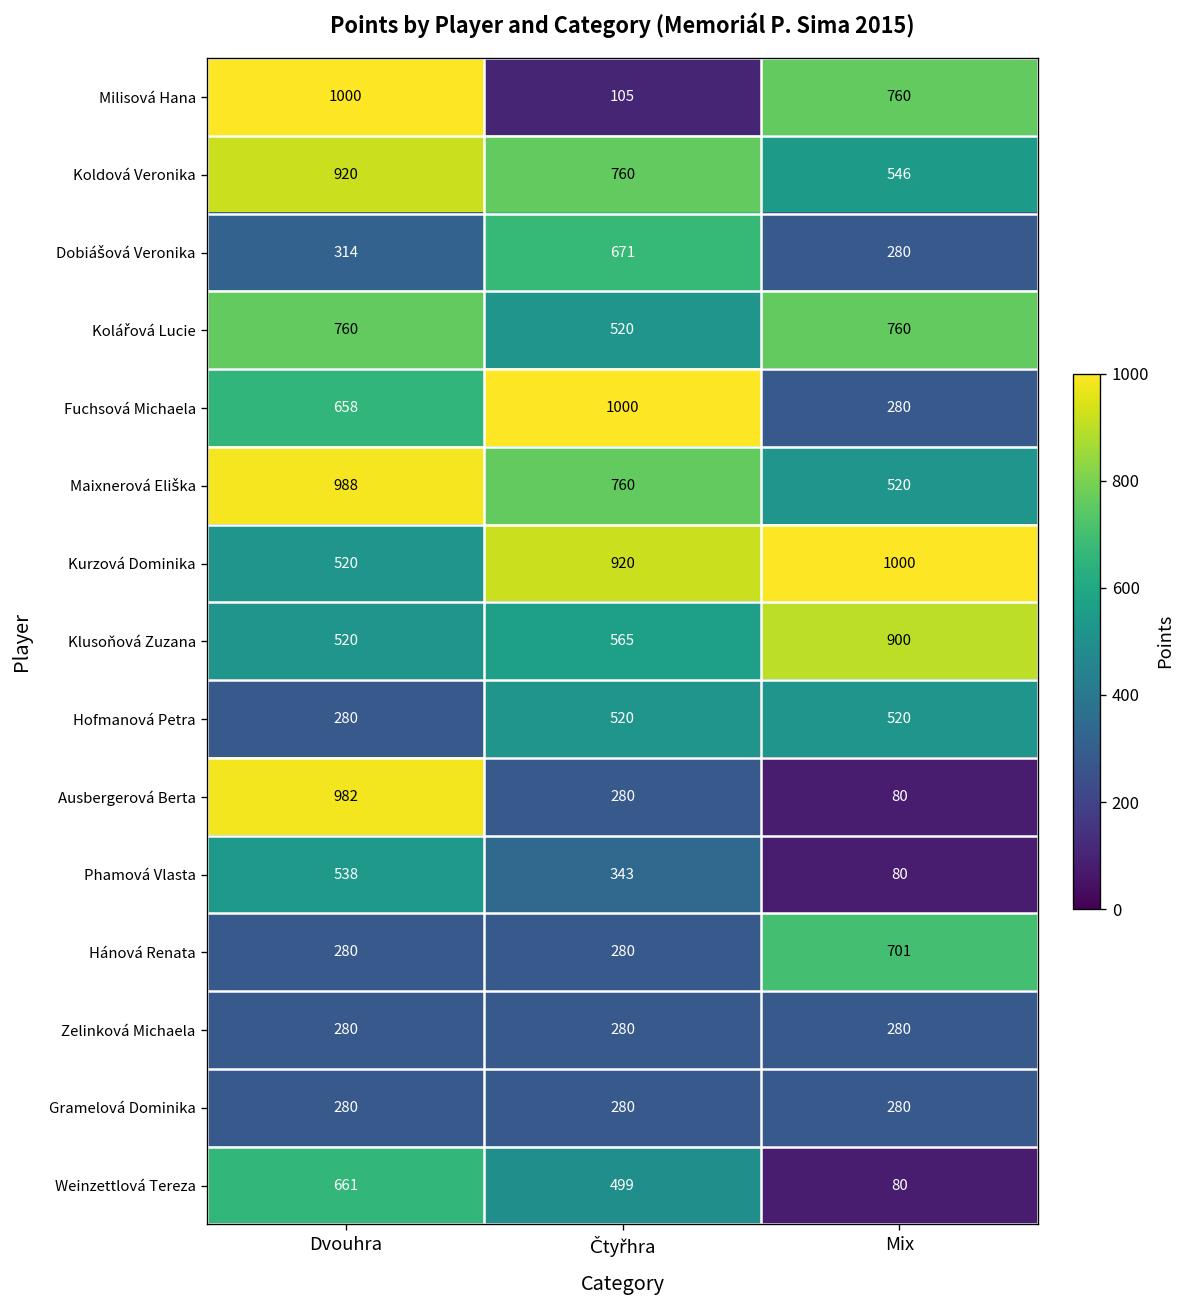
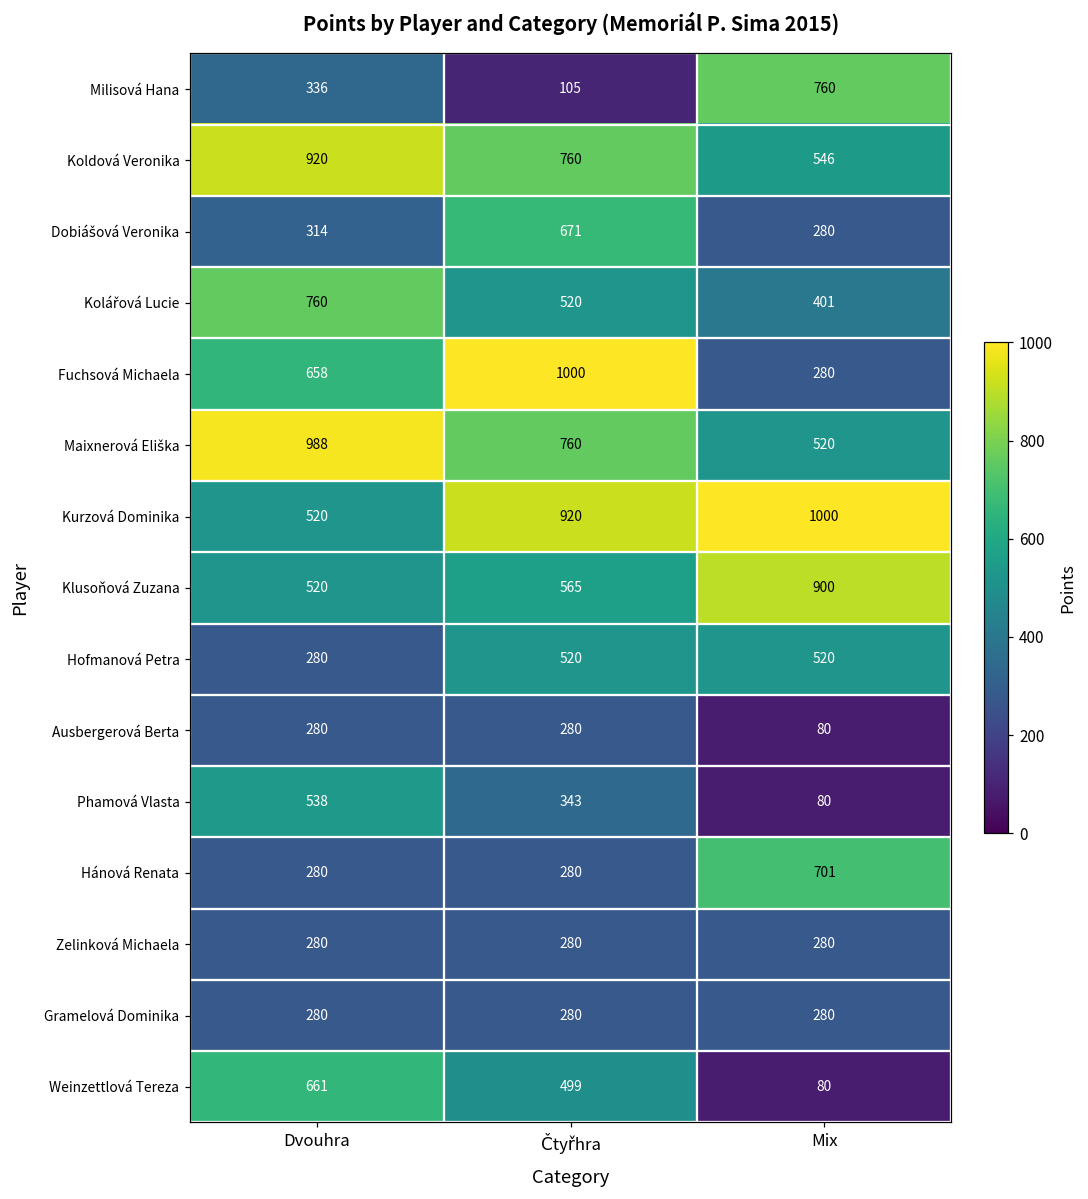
  {
    "Milisová Hana": {
-     "Dvouhra": 1000,
+     "Dvouhra": 336,
      "Čtyřhra": 105,
      "Mix": 760
    },
    "Koldová Veronika": {
      "Dvouhra": 920,
      "Čtyřhra": 760,
      "Mix": 546
    },
    "Dobiášová Veronika": {
      "Dvouhra": 314,
      "Čtyřhra": 671,
      "Mix": 280
    },
    "Kolářová Lucie": {
      "Dvouhra": 760,
      "Čtyřhra": 520,
-     "Mix": 760
+     "Mix": 401
    },
    "Fuchsová Michaela": {
      "Dvouhra": 658,
      "Čtyřhra": 1000,
      "Mix": 280
    },
    "Maixnerová Eliška": {
      "Dvouhra": 988,
      "Čtyřhra": 760,
      "Mix": 520
    },
    "Kurzová Dominika": {
      "Dvouhra": 520,
      "Čtyřhra": 920,
      "Mix": 1000
    },
    "Klusoňová Zuzana": {
      "Dvouhra": 520,
      "Čtyřhra": 565,
      "Mix": 900
    },
    "Hofmanová Petra": {
      "Dvouhra": 280,
      "Čtyřhra": 520,
      "Mix": 520
    },
    "Ausbergerová Berta": {
-     "Dvouhra": 982,
+     "Dvouhra": 280,
      "Čtyřhra": 280,
      "Mix": 80
    },
    "Phamová Vlasta": {
      "Dvouhra": 538,
      "Čtyřhra": 343,
      "Mix": 80
    },
    "Hánová Renata": {
      "Dvouhra": 280,
      "Čtyřhra": 280,
      "Mix": 701
    },
    "Zelinková Michaela": {
      "Dvouhra": 280,
      "Čtyřhra": 280,
      "Mix": 280
    },
    "Gramelová Dominika": {
      "Dvouhra": 280,
      "Čtyřhra": 280,
      "Mix": 280
    },
    "Weinzettlová Tereza": {
      "Dvouhra": 661,
      "Čtyřhra": 499,
      "Mix": 80
    }
  }
